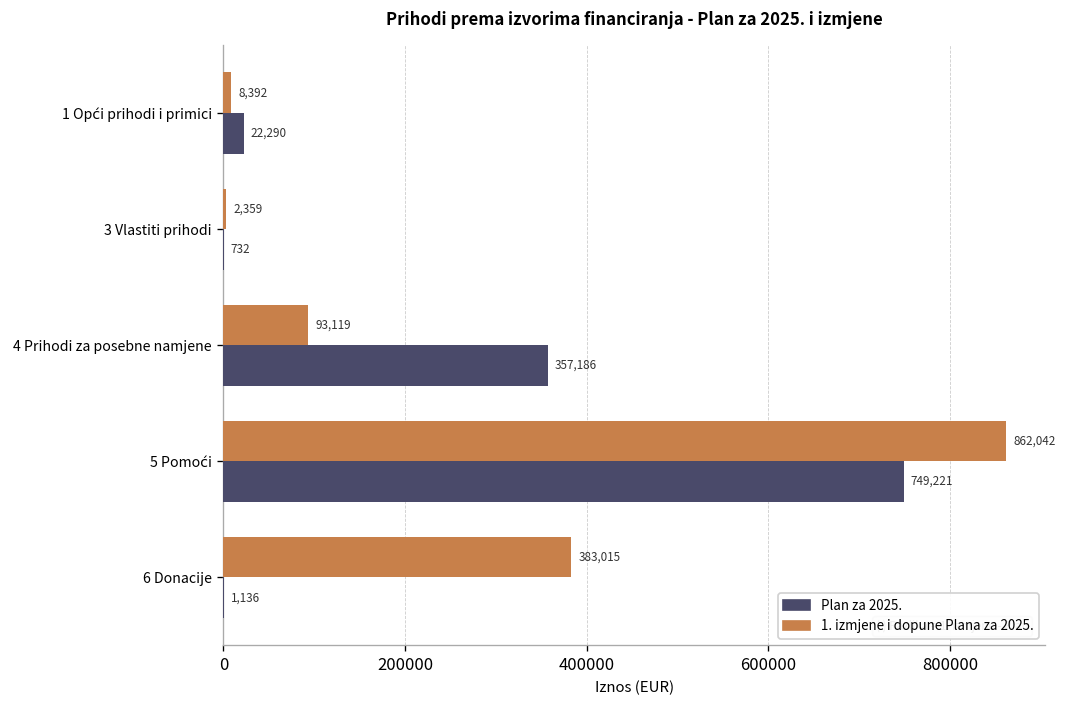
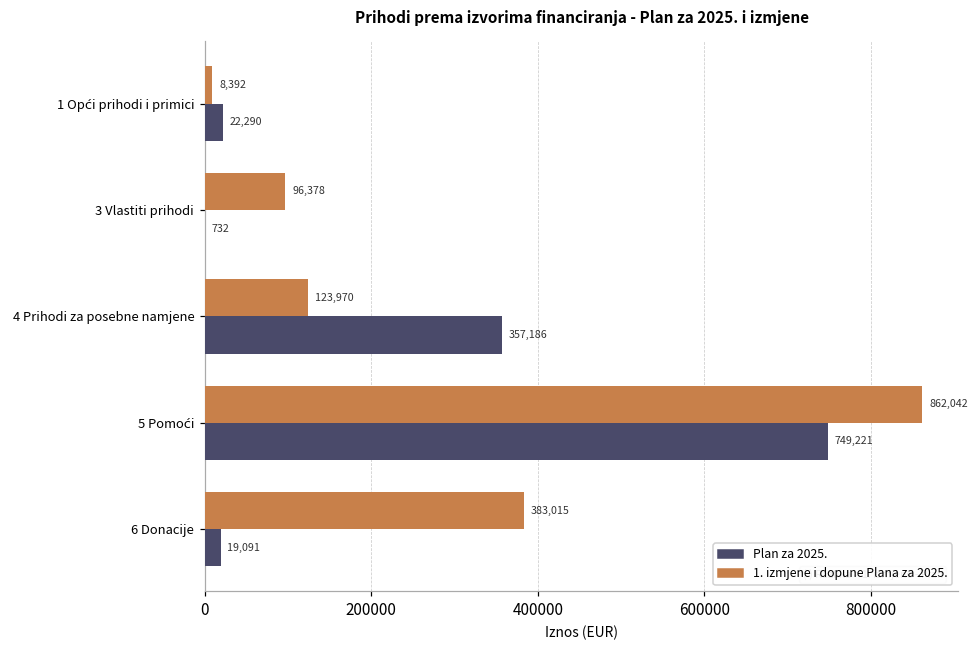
  {
    "Plan za 2025.": {
      "1 Opći prihodi i primici": "22,290",
      "3 Vlastiti prihodi": "732",
      "4 Prihodi za posebne namjene": "357,186",
      "5 Pomoći": "749,221",
-     "6 Donacije": "1,136"
+     "6 Donacije": "19,091"
    },
    "1. izmjene i dopune Plana za 2025.": {
      "1 Opći prihodi i primici": "8,392",
-     "3 Vlastiti prihodi": "2,359",
-     "4 Prihodi za posebne namjene": "93,119",
+     "3 Vlastiti prihodi": "96,378",
+     "4 Prihodi za posebne namjene": "123,970",
      "5 Pomoći": "862,042",
      "6 Donacije": "383,015"
    }
  }
